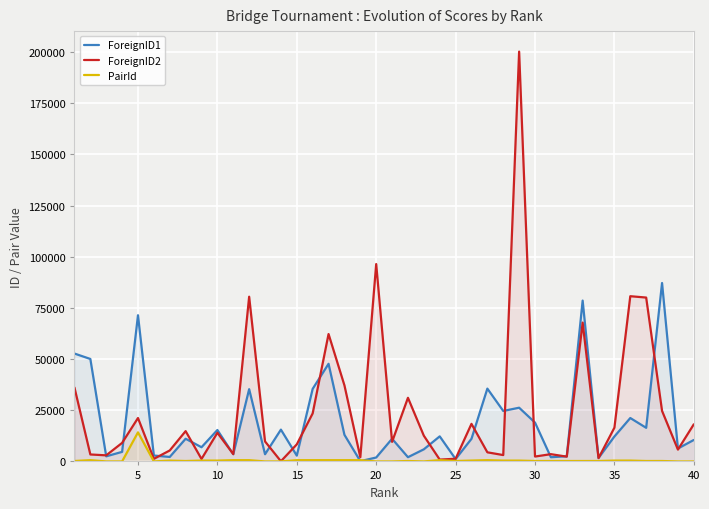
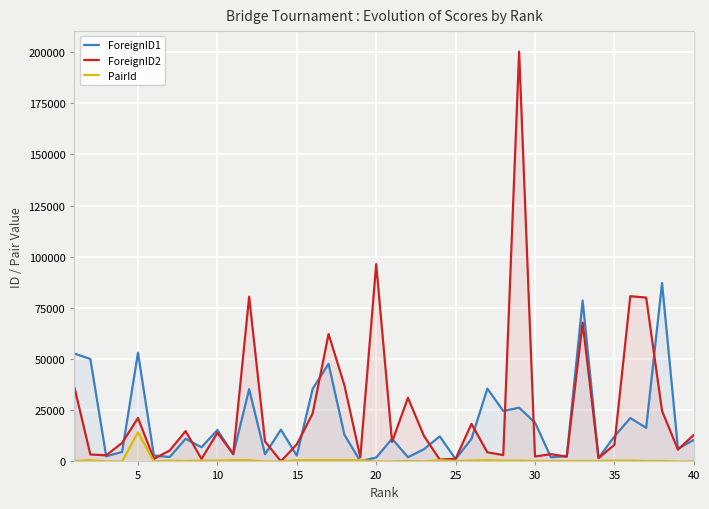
  {
    "ForeignID1": {
-     "5": 71000,
+     "5": 53000,
      "10": 15000,
      "15": 3000,
      "20": 2000,
      "30": 19000,
      "35": 12000,
      "40": 10000
    },
    "ForeignID2": {
      "5": 21000,
      "10": 14000,
      "15": 8000,
      "20": 96000,
      "30": 2000,
-     "35": 16000,
-     "40": 18000
+     "35": 8000,
+     "40": 13000
    },
    "PairId": {
      "5": 14000,
      "10": 0,
      "15": 1000,
      "20": 0,
      "30": 0,
      "35": 0,
      "40": 0
    }
  }
